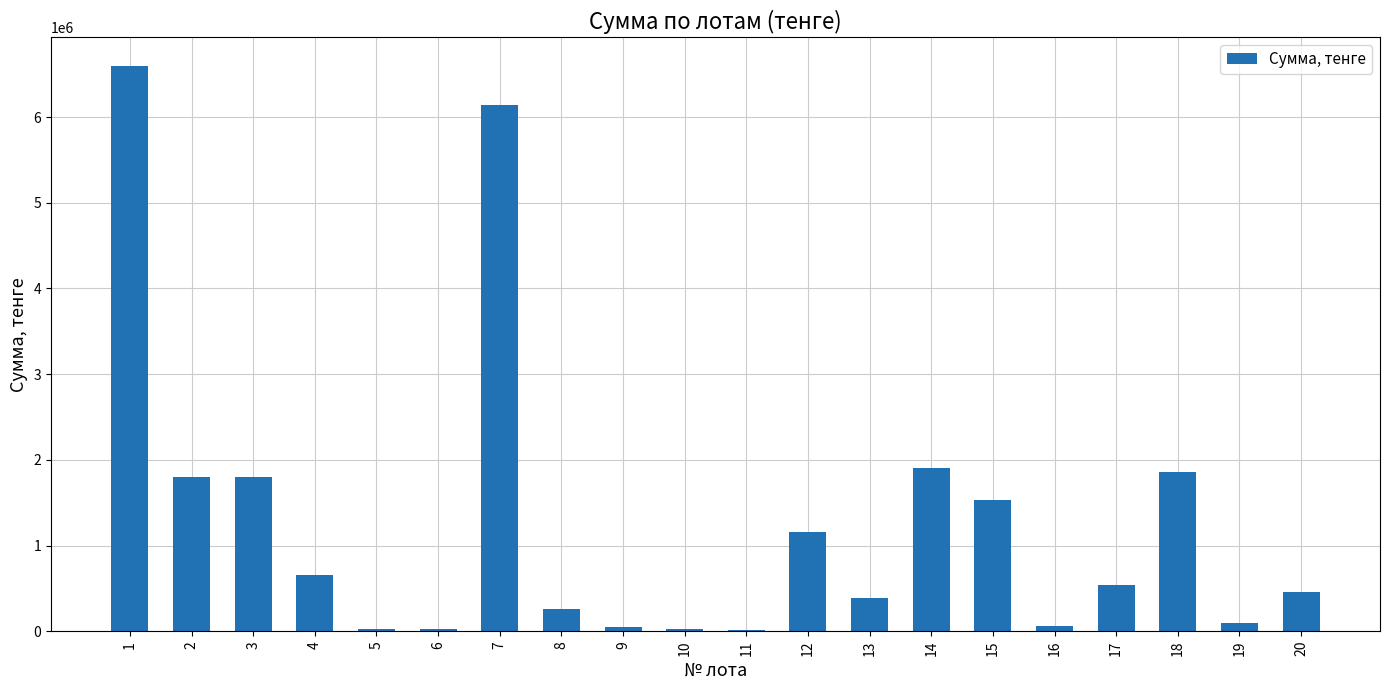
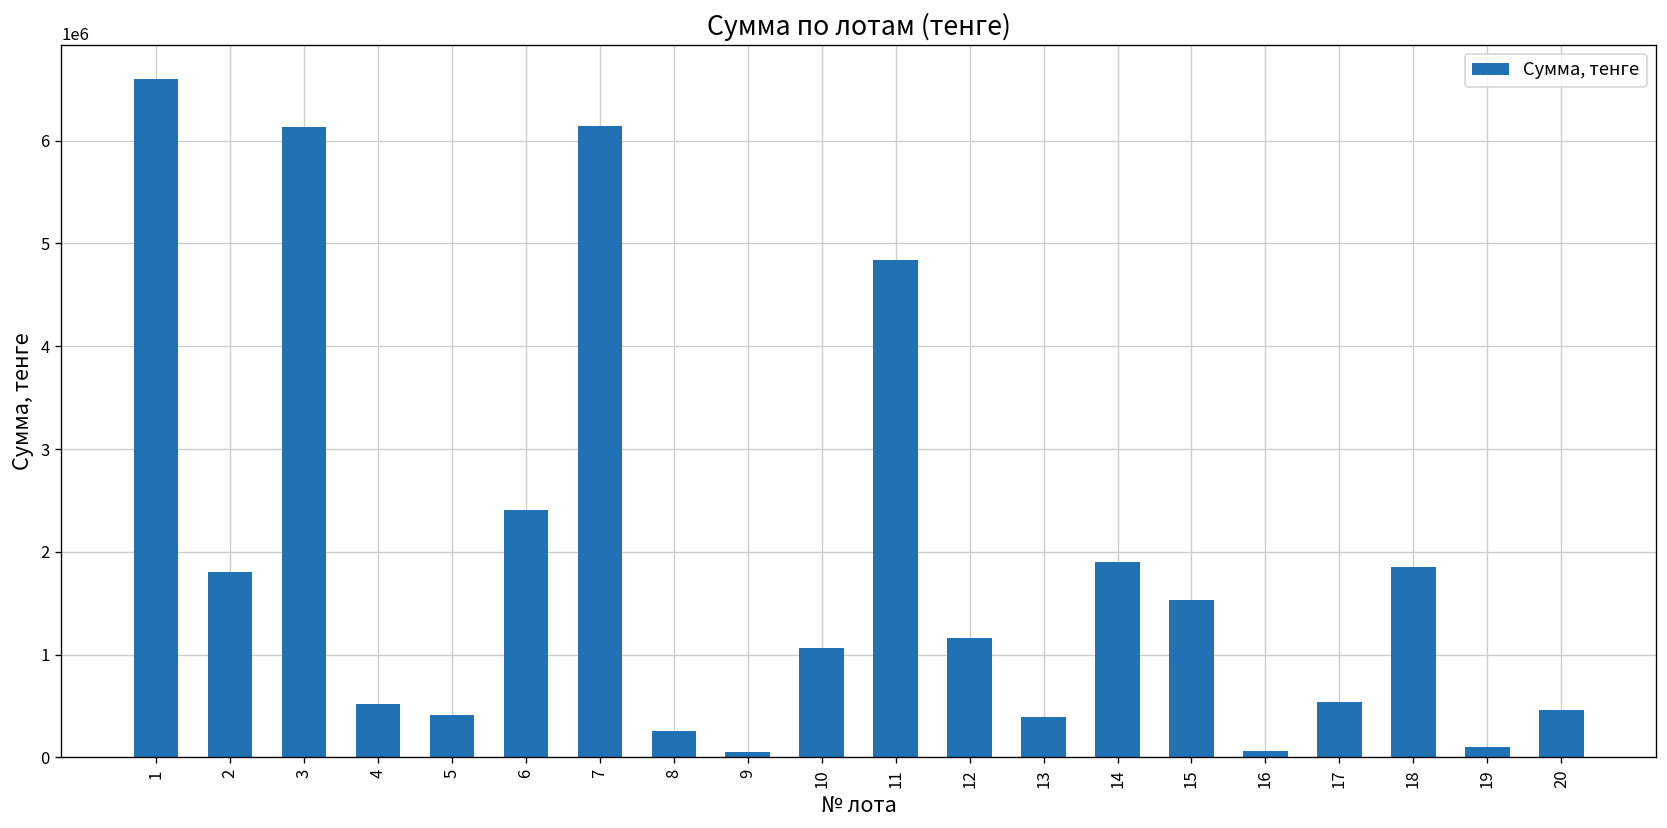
  {
    "1": 6600000,
    "2": 1800000,
-   "3": 1800000,
-   "4": 700000,
-   "5": 0,
-   "6": 0,
+   "3": 6100000,
+   "4": 500000,
+   "5": 400000,
+   "6": 2400000,
    "7": 6100000,
    "8": 300000,
    "9": 100000,
-   "10": 0,
-   "11": 0,
+   "10": 1100000,
+   "11": 4800000,
    "12": 1200000,
    "13": 400000,
    "14": 1900000,
    "15": 1500000,
    "16": 100000,
    "17": 500000,
    "18": 1900000,
    "19": 100000,
    "20": 500000
  }
